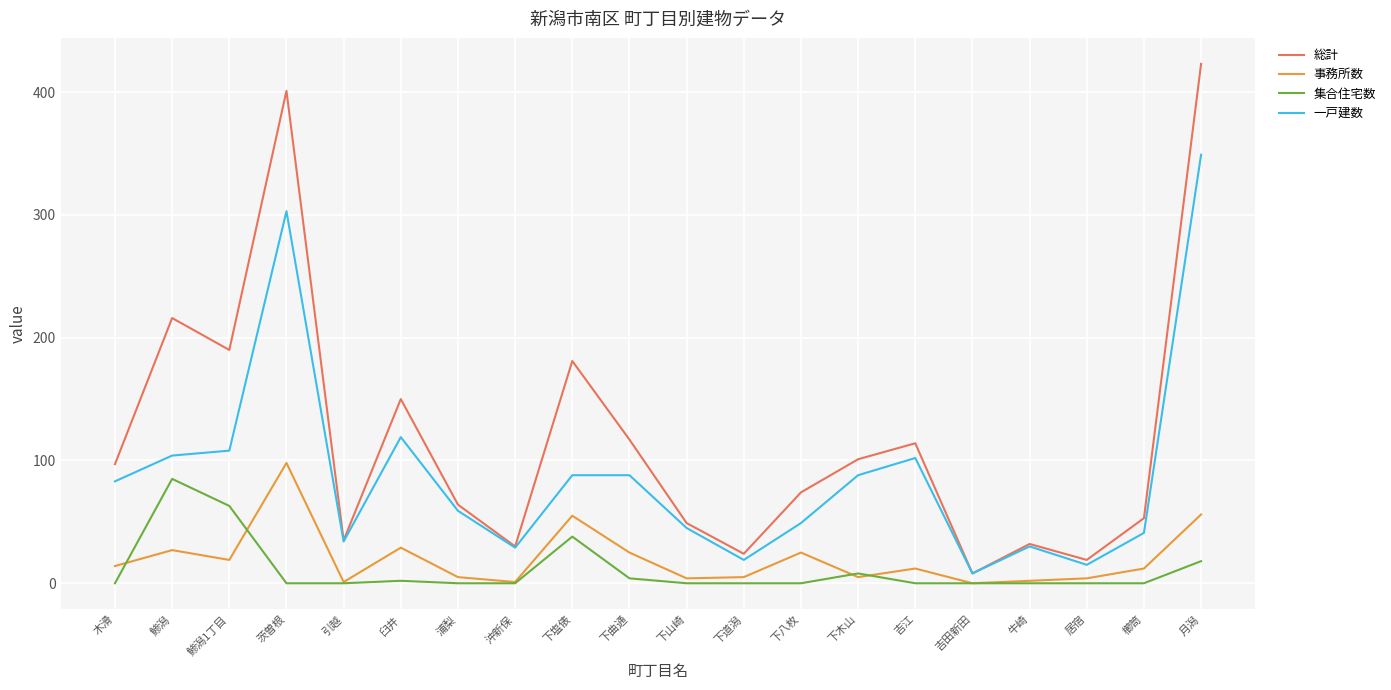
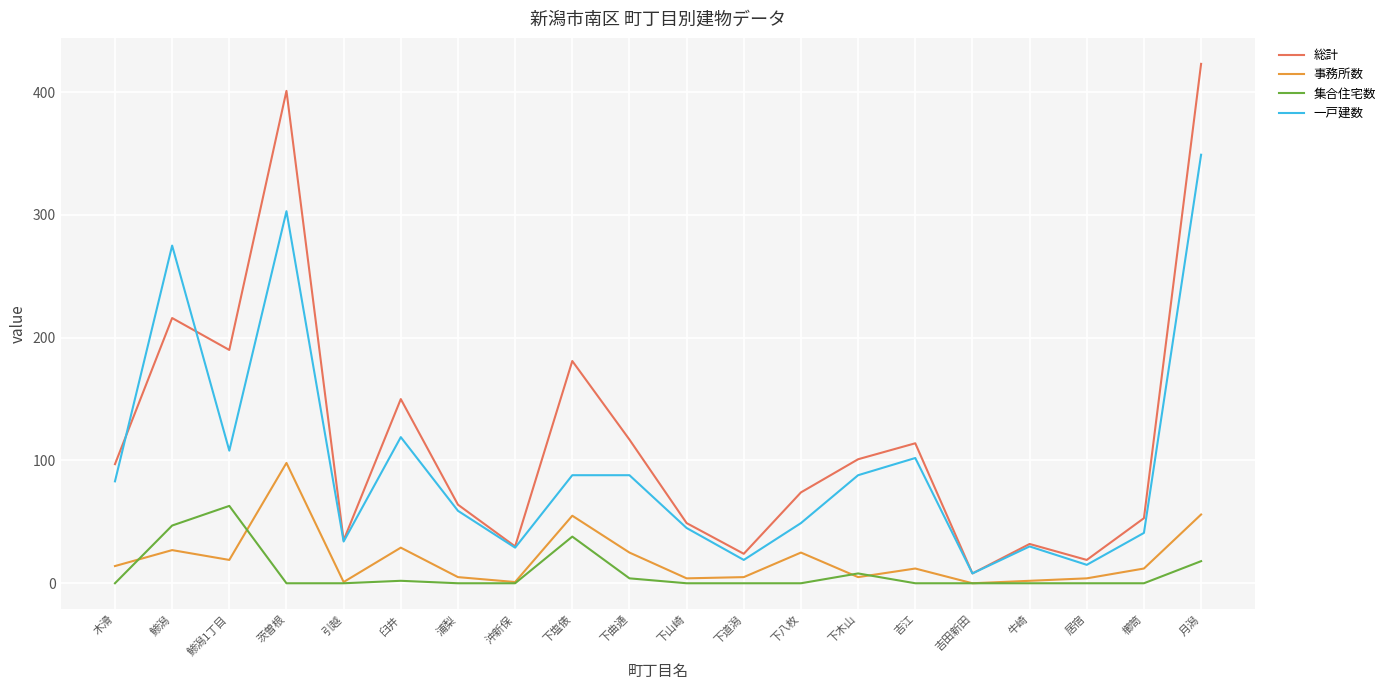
  {
    "集合住宅数": {
      "木滑": 0,
-     "鯵潟": 85,
+     "鯵潟": 47,
      "鯵潟1丁目": 63,
      "茨曽根": 0,
      "臼井": 2,
      "浦梨": 0,
      "下塩俵": 38,
      "下曲通": 4,
      "下山崎": 0,
      "下道潟": 0,
      "下八枚": 0,
      "下木山": 8,
      "吉江": 0,
      "居宿": 0,
      "櫛笥": 0,
      "月潟": 18
    },
    "一戸建数": {
      "木滑": 83,
-     "鯵潟": 104,
+     "鯵潟": 275,
      "鯵潟1丁目": 108,
      "茨曽根": 303,
      "臼井": 119,
      "浦梨": 59,
      "下塩俵": 88,
      "下曲通": 88,
      "下山崎": 45,
      "下道潟": 19,
      "下八枚": 49,
      "下木山": 88,
      "吉江": 102,
      "居宿": 15,
      "櫛笥": 41,
      "月潟": 349
    }
  }
